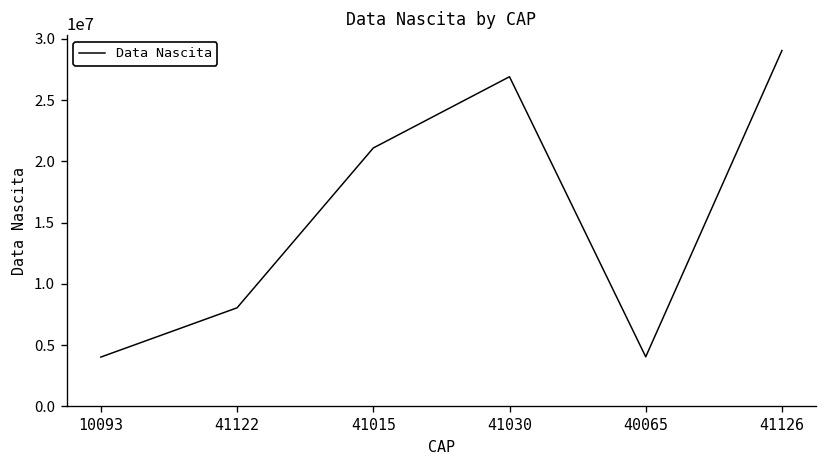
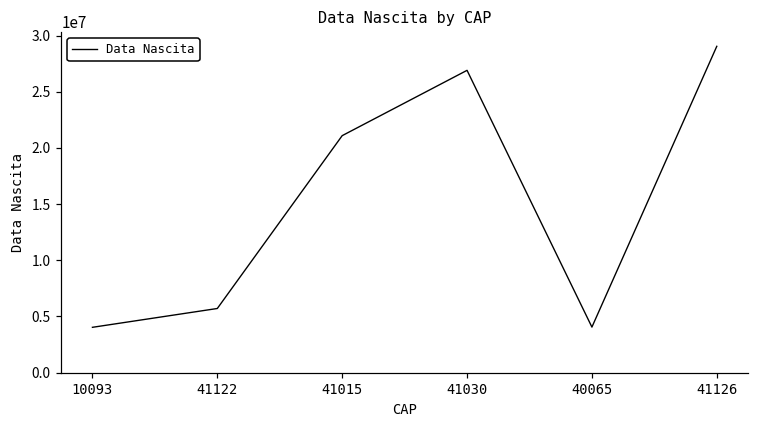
  {
    "10093": 4000000,
-   "41122": 8100000,
+   "41122": 5700000,
    "41015": 21100000,
    "41030": 26900000,
    "40065": 4100000,
    "41126": 29100000
  }
